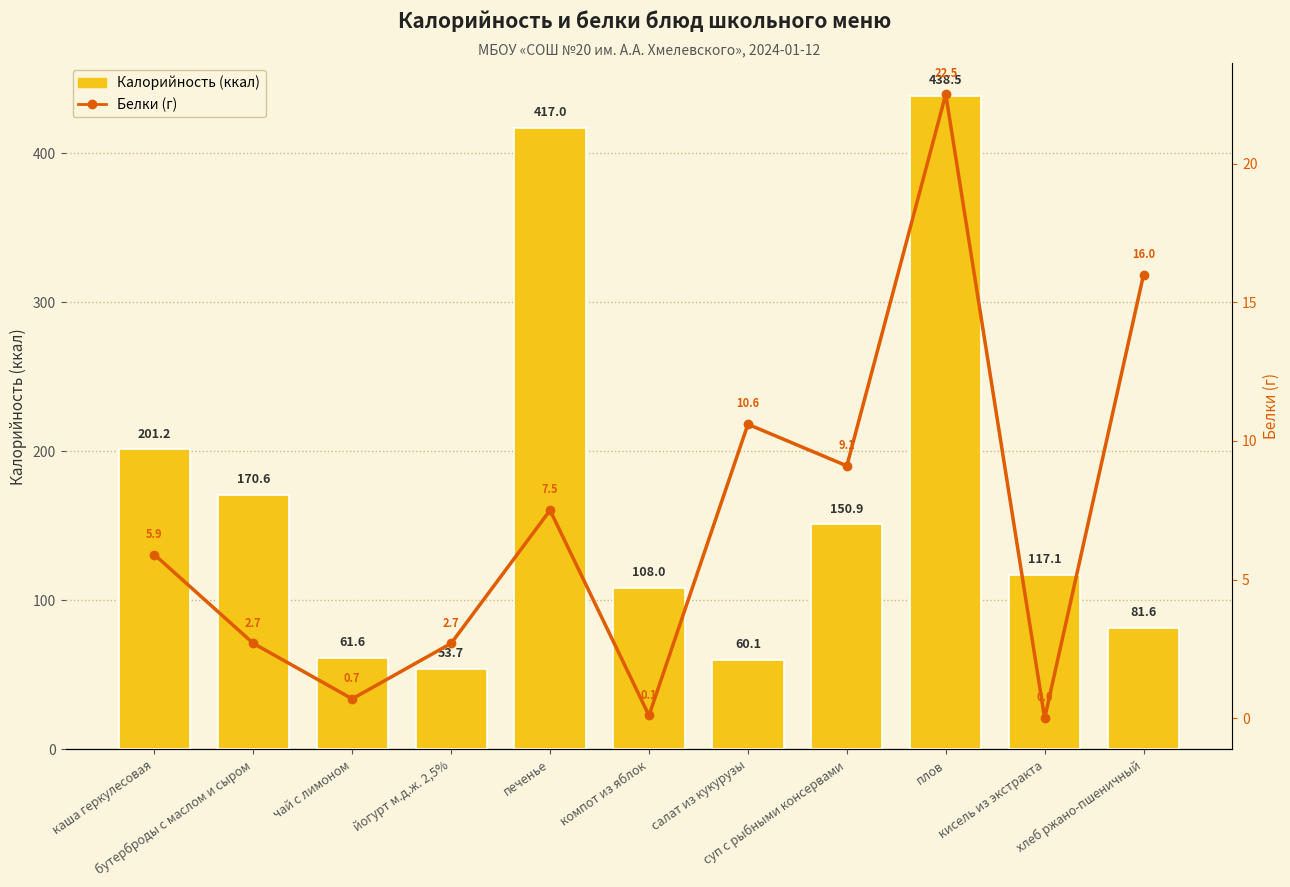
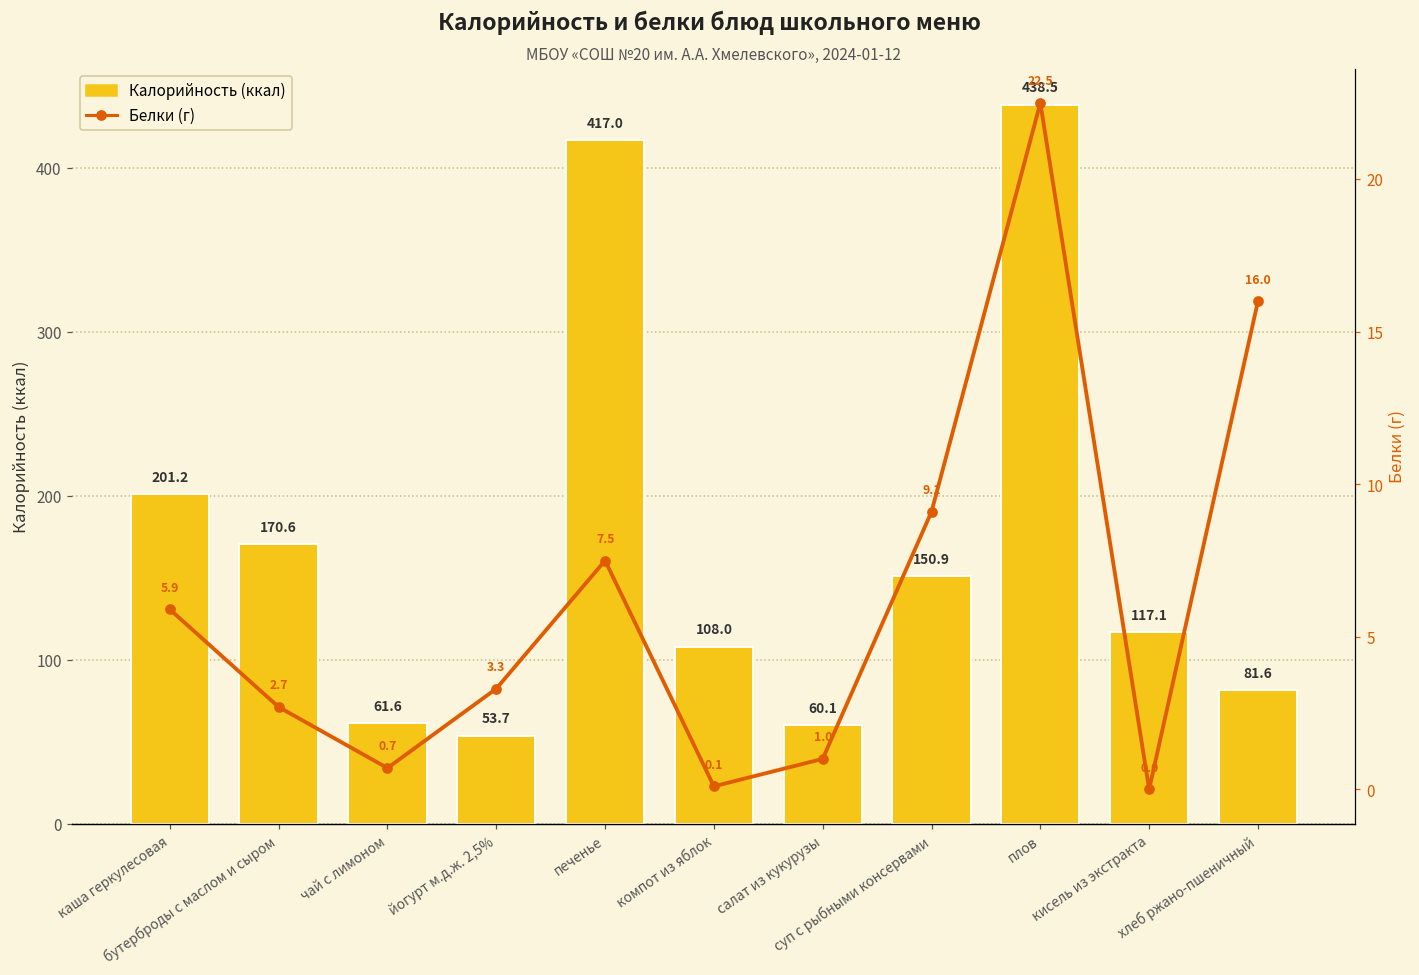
  {
    "Белки (г)": {
      "каша геркулесовая": 5.9,
      "бутерброды с маслом и сыром": 2.7,
      "чай с лимоном": 0.7,
-     "йогурт м.д.ж. 2,5%": 2.7,
+     "йогурт м.д.ж. 2,5%": 3.3,
      "печенье": 7.5,
      "компот из яблок": 0.1,
-     "салат из кукурузы": 10.6,
+     "салат из кукурузы": 1.0,
      "суп с рыбными консервами": 9.1,
      "кисель из экстракта": 0.0,
      "хлеб ржано-пшеничный": 16.0
    }
  }
